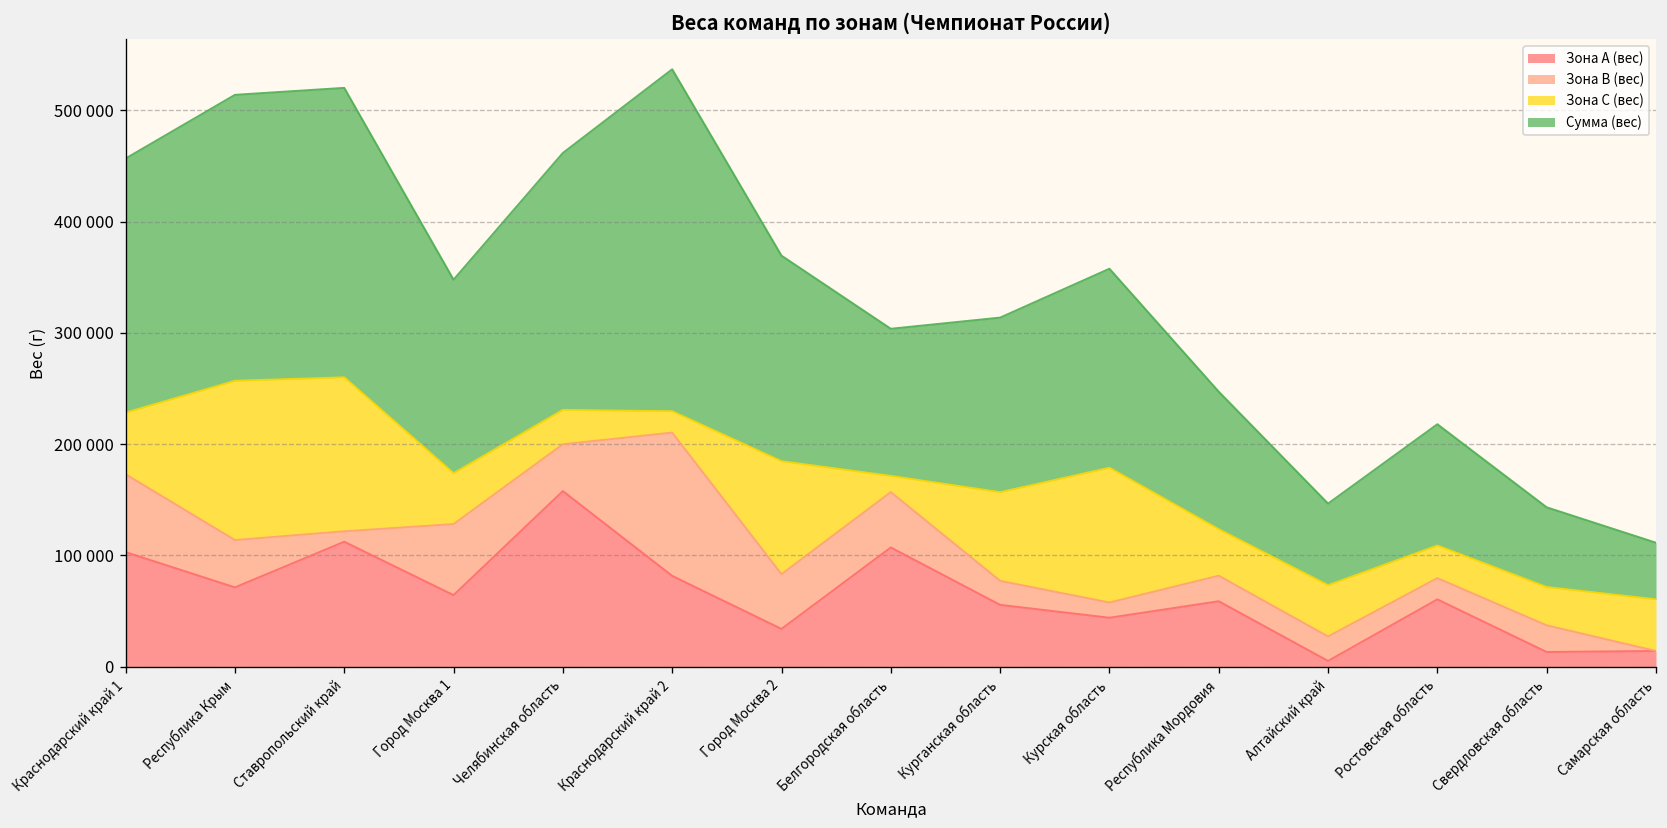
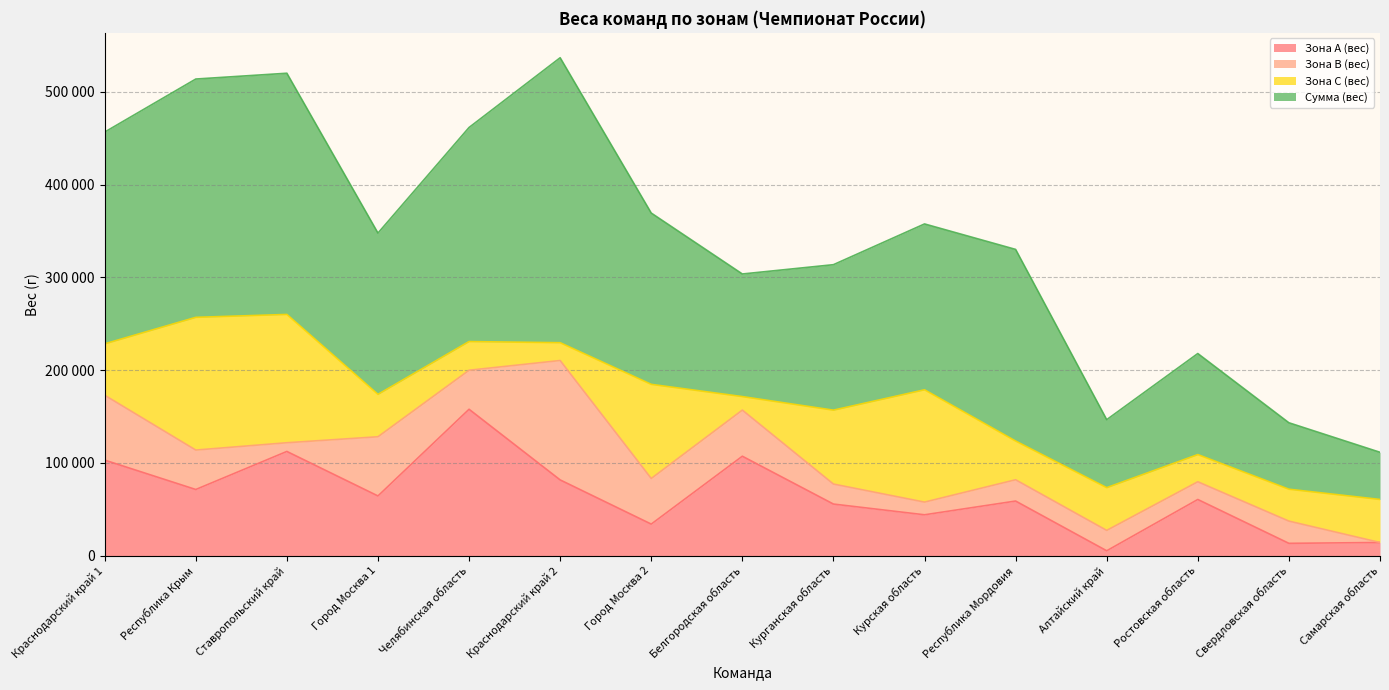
  {
    "Зона С (вес)": {
      "Краснодарский край 1": 60000,
      "Республика Крым": 140000,
      "Ставропольский край": 140000,
      "Город Москва 1": 50000,
      "Челябинская область": 30000,
      "Краснодарский край 2": 20000,
      "Город Москва 2": 100000,
      "Белгородская область": 10000,
      "Курганская область": 80000,
      "Курская область": 120000,
      "Республика Мордовия": 40000,
      "Алтайский край": 50000,
      "Ростовская область": 30000,
      "Свердловская область": 30000,
      "Самарская область": 50000
    },
    "Сумма (вес)": {
      "Краснодарский край 1": 230000,
      "Республика Крым": 260000,
      "Ставропольский край": 260000,
      "Город Москва 1": 170000,
      "Челябинская область": 230000,
      "Краснодарский край 2": 310000,
      "Город Москва 2": 180000,
      "Белгородская область": 130000,
      "Курганская область": 160000,
      "Курская область": 180000,
-     "Республика Мордовия": 120000,
+     "Республика Мордовия": 210000,
      "Алтайский край": 70000,
      "Ростовская область": 110000,
      "Свердловская область": 70000,
      "Самарская область": 50000
    }
  }
